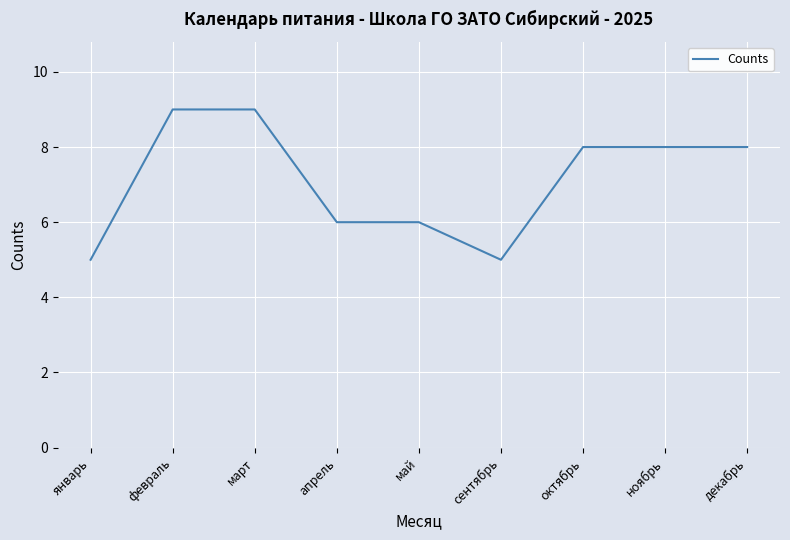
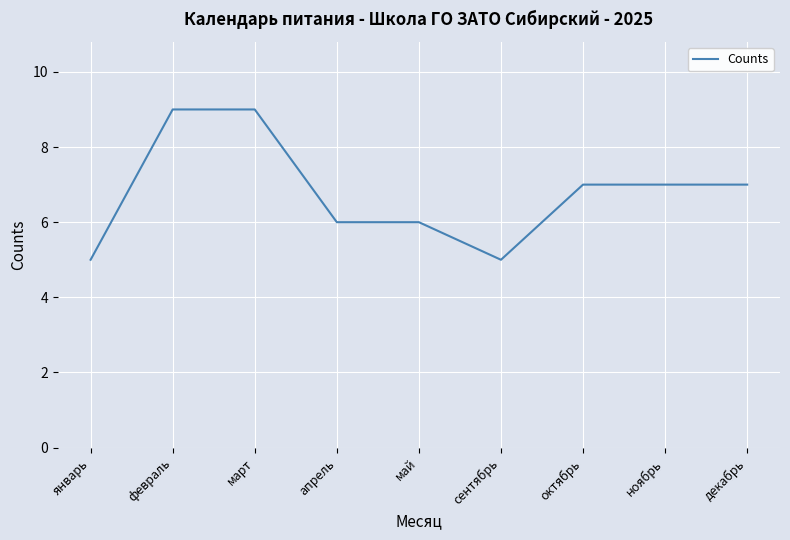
  {
    "январь": 5,
    "февраль": 9,
    "март": 9,
    "апрель": 6,
    "май": 6,
    "сентябрь": 5,
-   "октябрь": 8,
-   "ноябрь": 8,
-   "декабрь": 8
+   "октябрь": 7,
+   "ноябрь": 7,
+   "декабрь": 7
  }
